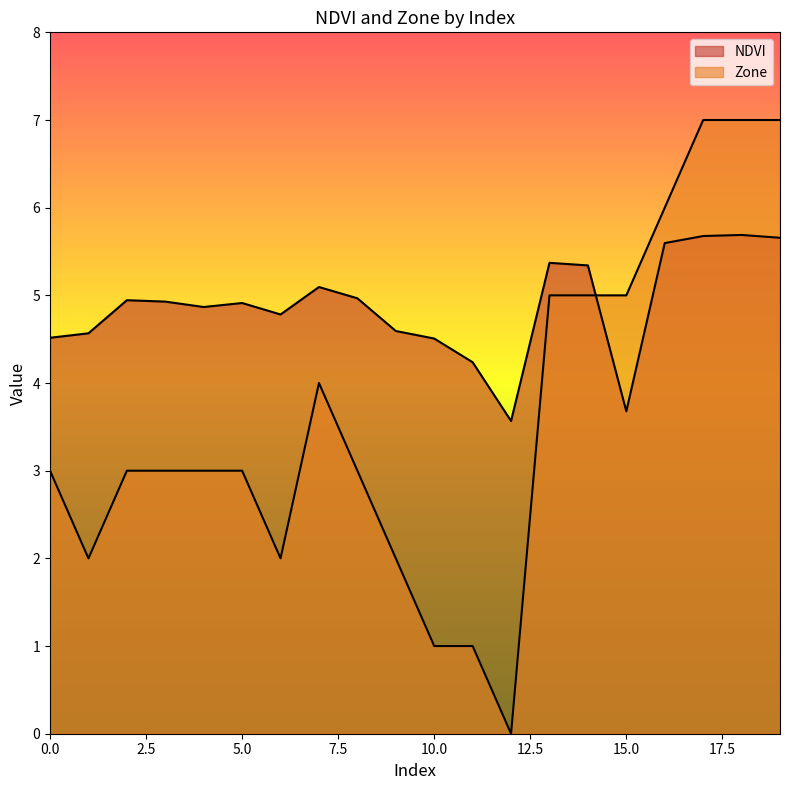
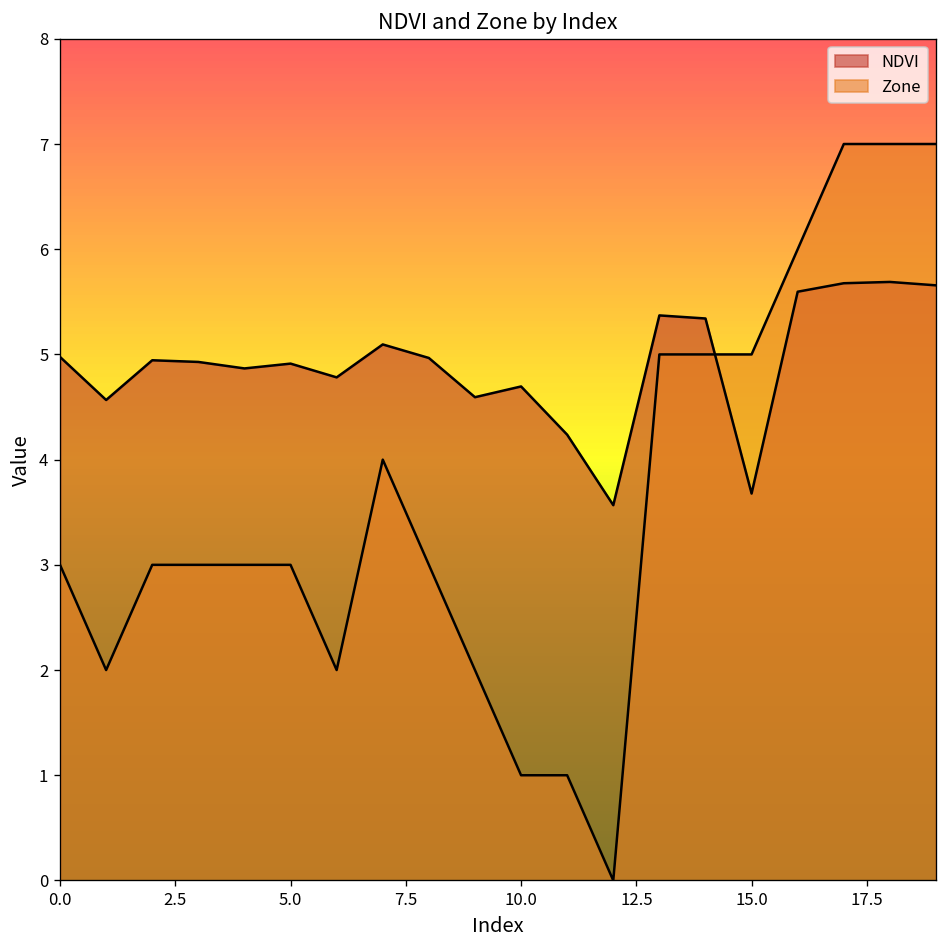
  {
    "NDVI": {
-     "0.0": 4.5,
+     "0.0": 5.0,
      "5.0": 4.9,
-     "10.0": 4.5,
+     "10.0": 4.7,
      "15.0": 3.7
    },
    "Zone": {
      "0.0": 3.0,
      "5.0": 3.0,
      "10.0": 1.0,
      "15.0": 5.0
    }
  }
